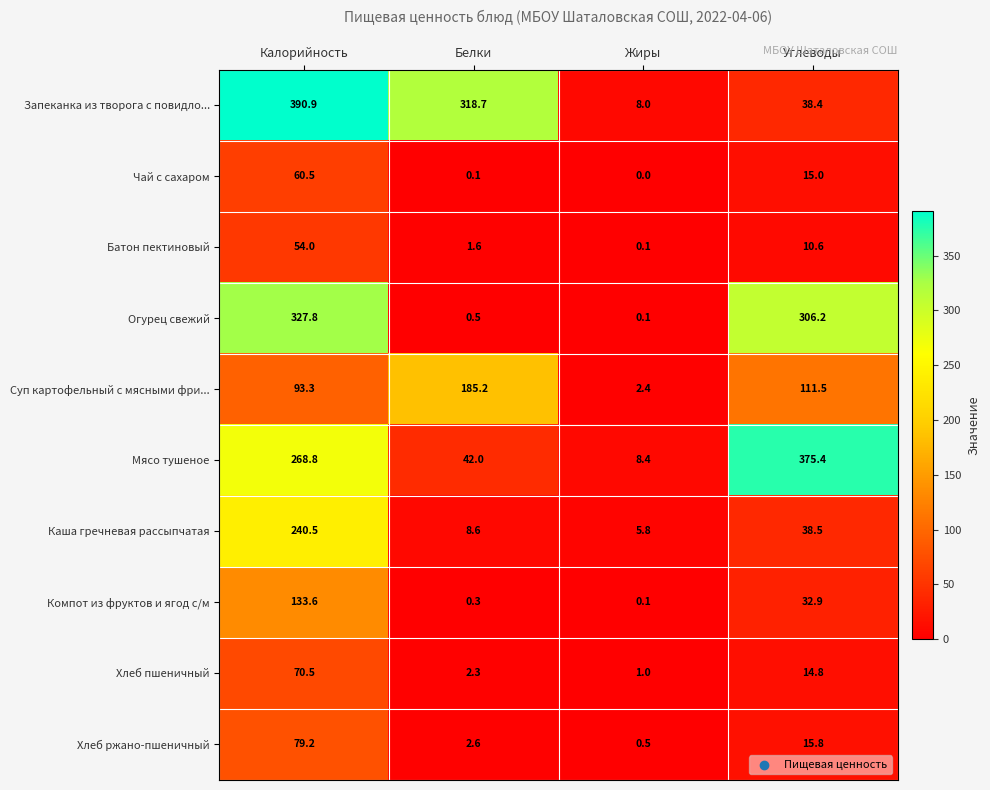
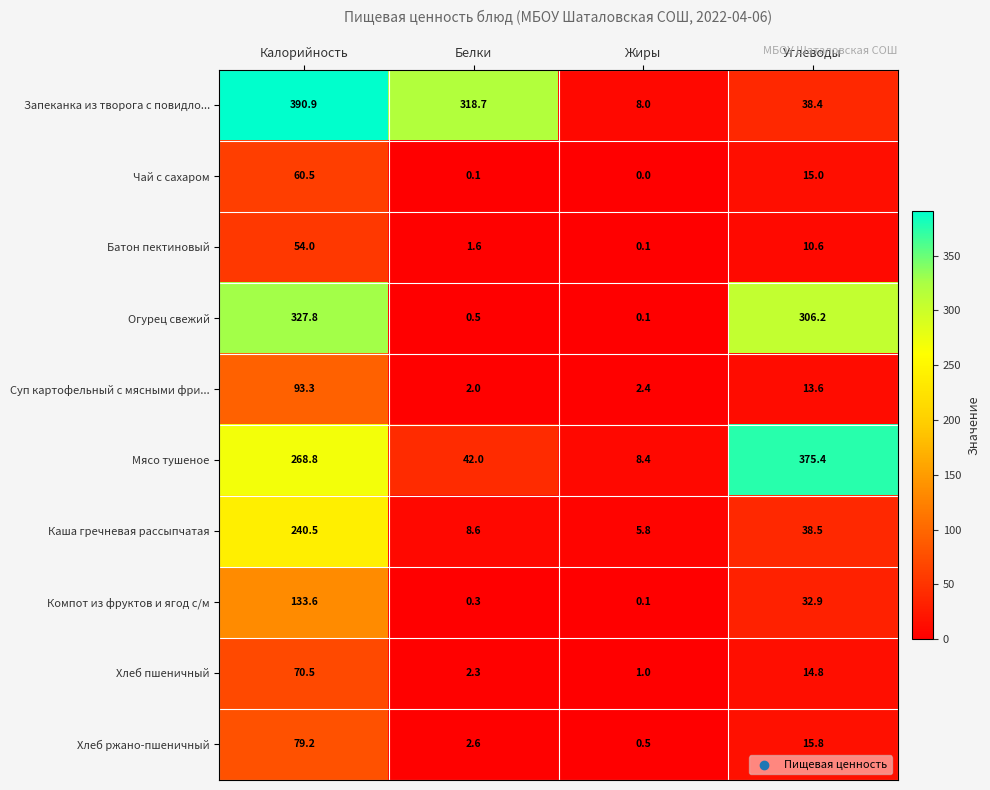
  {
    "Запеканка из творога с повидло...": {
      "Калорийность": 390.9,
      "Белки": 318.7,
      "Жиры": 8.0,
      "Углеводы": 38.4
    },
    "Чай с сахаром": {
      "Калорийность": 60.5,
      "Белки": 0.1,
      "Жиры": 0.0,
      "Углеводы": 15.0
    },
    "Батон пектиновый": {
      "Калорийность": 54.0,
      "Белки": 1.6,
      "Жиры": 0.1,
      "Углеводы": 10.6
    },
    "Огурец свежий": {
      "Калорийность": 327.8,
      "Белки": 0.5,
      "Жиры": 0.1,
      "Углеводы": 306.2
    },
    "Суп картофельный с мясными фри...": {
      "Калорийность": 93.3,
-     "Белки": 185.2,
+     "Белки": 2.0,
      "Жиры": 2.4,
-     "Углеводы": 111.5
+     "Углеводы": 13.6
    },
    "Мясо тушеное": {
      "Калорийность": 268.8,
      "Белки": 42.0,
      "Жиры": 8.4,
      "Углеводы": 375.4
    },
    "Каша гречневая рассыпчатая": {
      "Калорийность": 240.5,
      "Белки": 8.6,
      "Жиры": 5.8,
      "Углеводы": 38.5
    },
    "Компот из фруктов и ягод с/м": {
      "Калорийность": 133.6,
      "Белки": 0.3,
      "Жиры": 0.1,
      "Углеводы": 32.9
    },
    "Хлеб пшеничный": {
      "Калорийность": 70.5,
      "Белки": 2.3,
      "Жиры": 1.0,
      "Углеводы": 14.8
    },
    "Хлеб ржано-пшеничный": {
      "Калорийность": 79.2,
      "Белки": 2.6,
      "Жиры": 0.5,
      "Углеводы": 15.8
    }
  }
